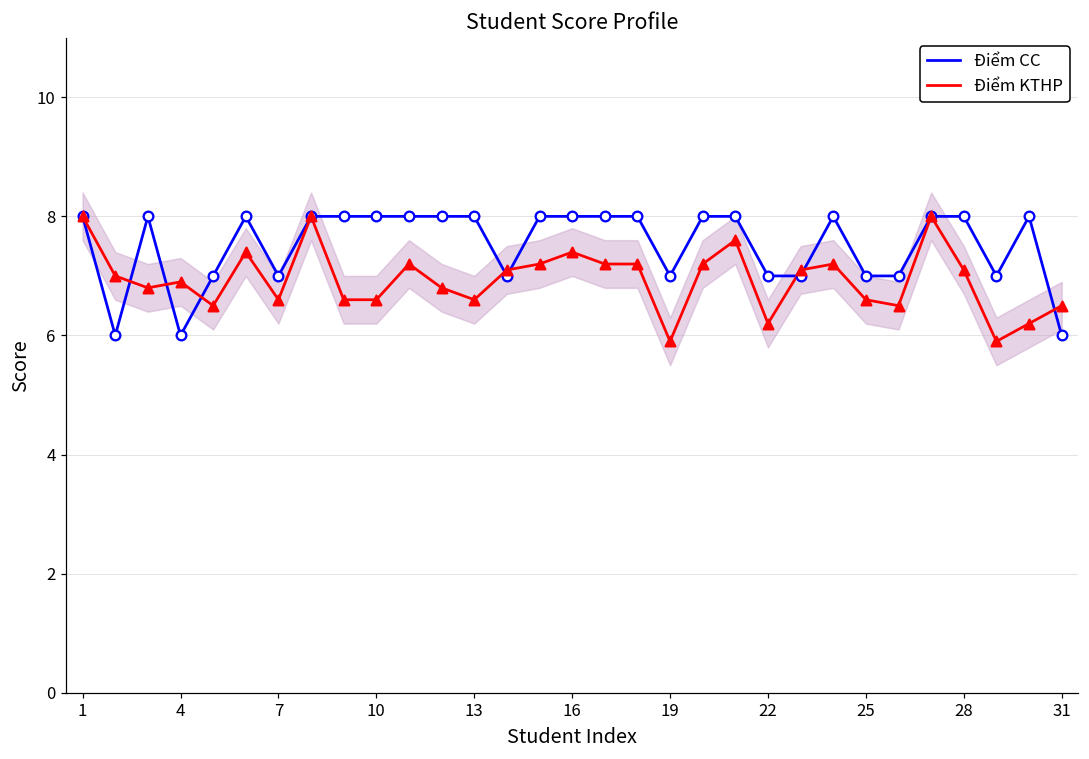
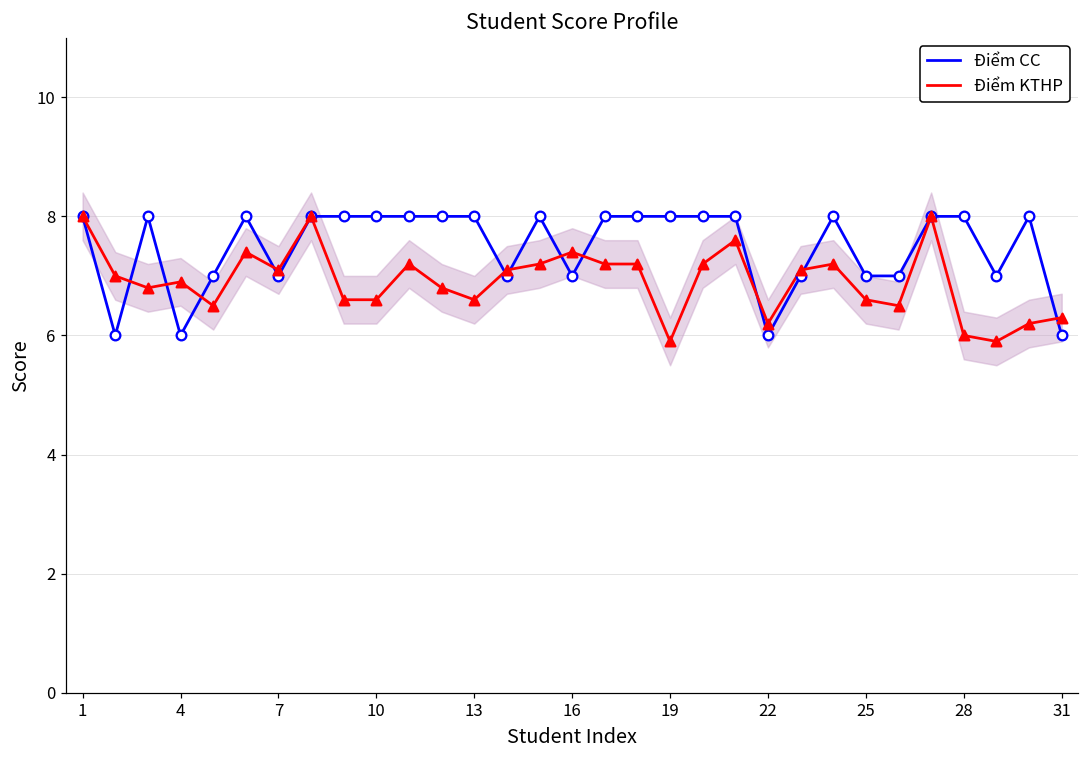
  {
    "Điểm CC": {
      "4": 6,
      "10": 8,
      "13": 8,
-     "16": 8,
-     "19": 7,
-     "22": 7,
+     "16": 7,
+     "19": 8,
+     "22": 6,
      "28": 8,
      "31": 6
    },
    "Điểm KTHP": {
      "4": 6.9,
-     "7": 6.6,
+     "7": 7.1,
      "10": 6.6,
      "13": 6.6,
      "16": 7.4,
      "19": 5.9,
      "22": 6.2,
      "25": 6.6,
-     "28": 7.1,
-     "31": 6.5
+     "28": 6.0,
+     "31": 6.3
    }
  }
